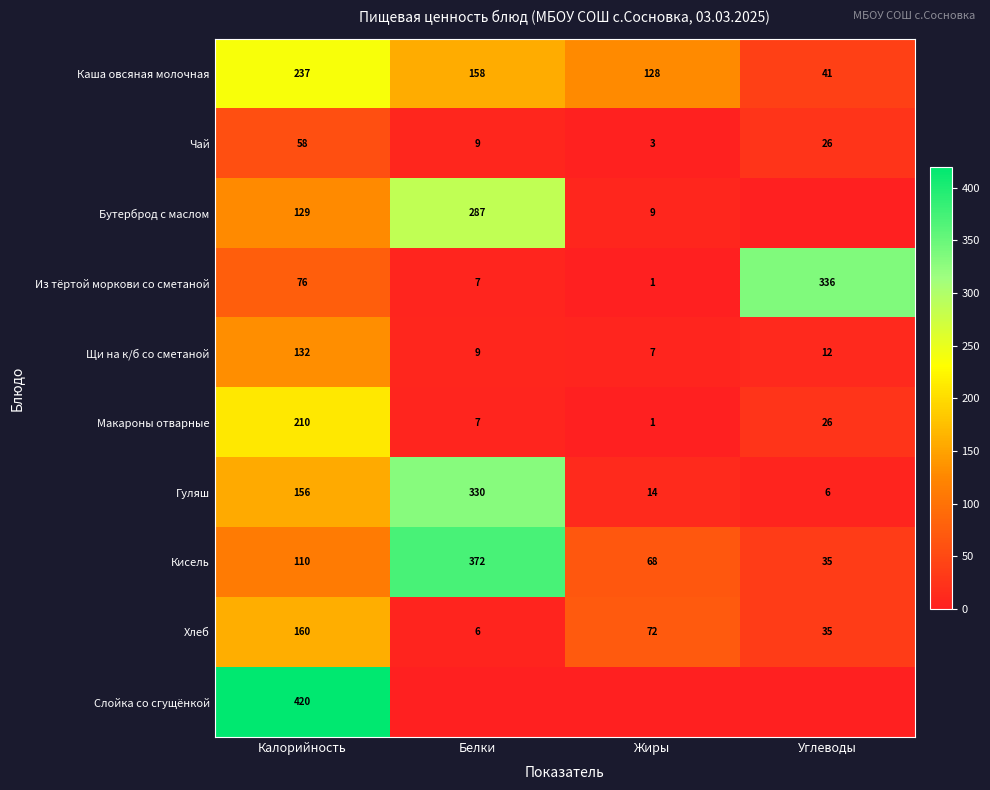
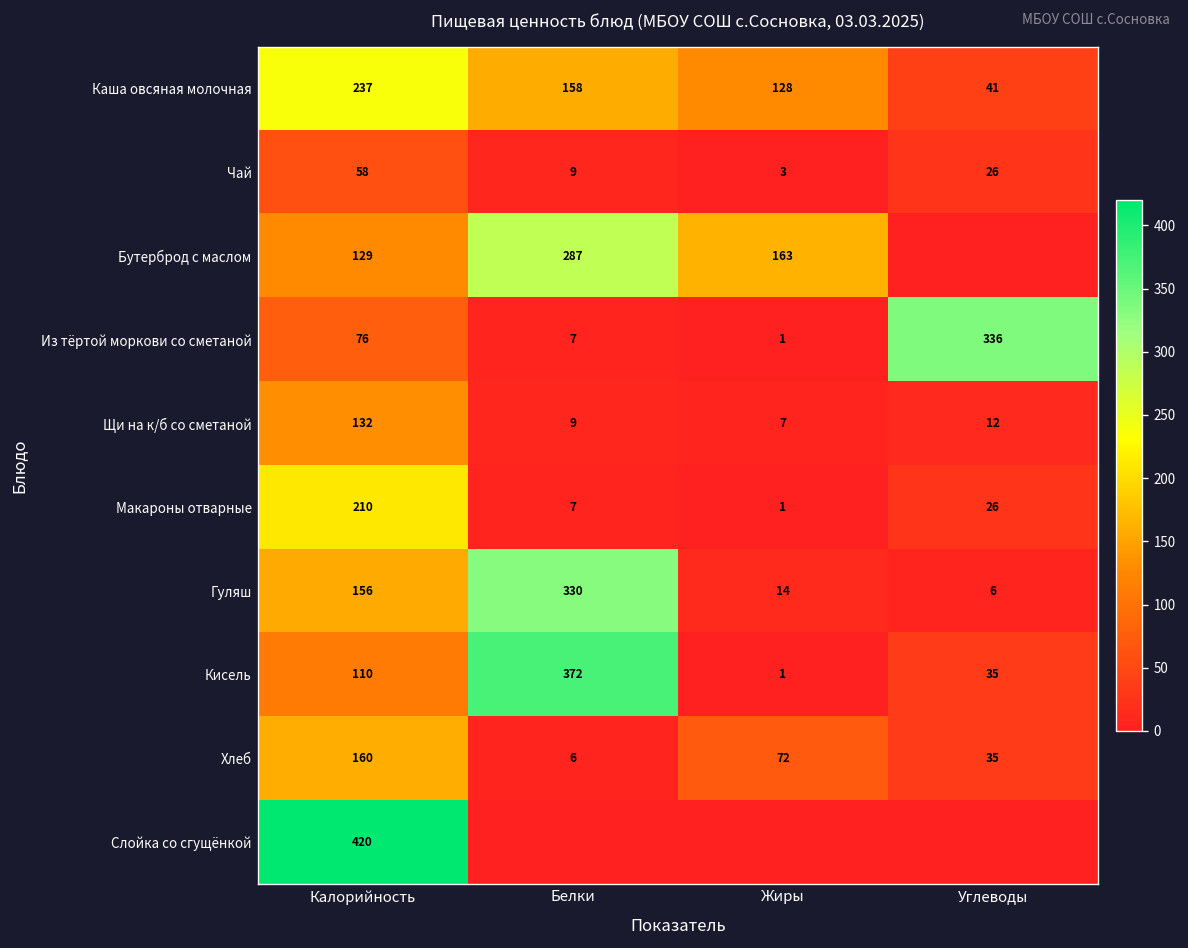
  {
    "Каша овсяная молочная": {
      "Калорийность": 237,
      "Белки": 158,
      "Жиры": 128,
      "Углеводы": 41
    },
    "Чай": {
      "Калорийность": 58,
      "Белки": 9,
      "Жиры": 3,
      "Углеводы": 26
    },
    "Бутерброд с маслом": {
      "Калорийность": 129,
      "Белки": 287,
-     "Жиры": 9
+     "Жиры": 163
    },
    "Из тёртой моркови со сметаной": {
      "Калорийность": 76,
      "Белки": 7,
      "Жиры": 1,
      "Углеводы": 336
    },
    "Щи на к/б со сметаной": {
      "Калорийность": 132,
      "Белки": 9,
      "Жиры": 7,
      "Углеводы": 12
    },
    "Макароны отварные": {
      "Калорийность": 210,
      "Белки": 7,
      "Жиры": 1,
      "Углеводы": 26
    },
    "Гуляш": {
      "Калорийность": 156,
      "Белки": 330,
      "Жиры": 14,
      "Углеводы": 6
    },
    "Кисель": {
      "Калорийность": 110,
      "Белки": 372,
-     "Жиры": 68,
+     "Жиры": 1,
      "Углеводы": 35
    },
    "Хлеб": {
      "Калорийность": 160,
      "Белки": 6,
      "Жиры": 72,
      "Углеводы": 35
    },
    "Слойка со сгущёнкой": {
      "Калорийность": 420
    }
  }
